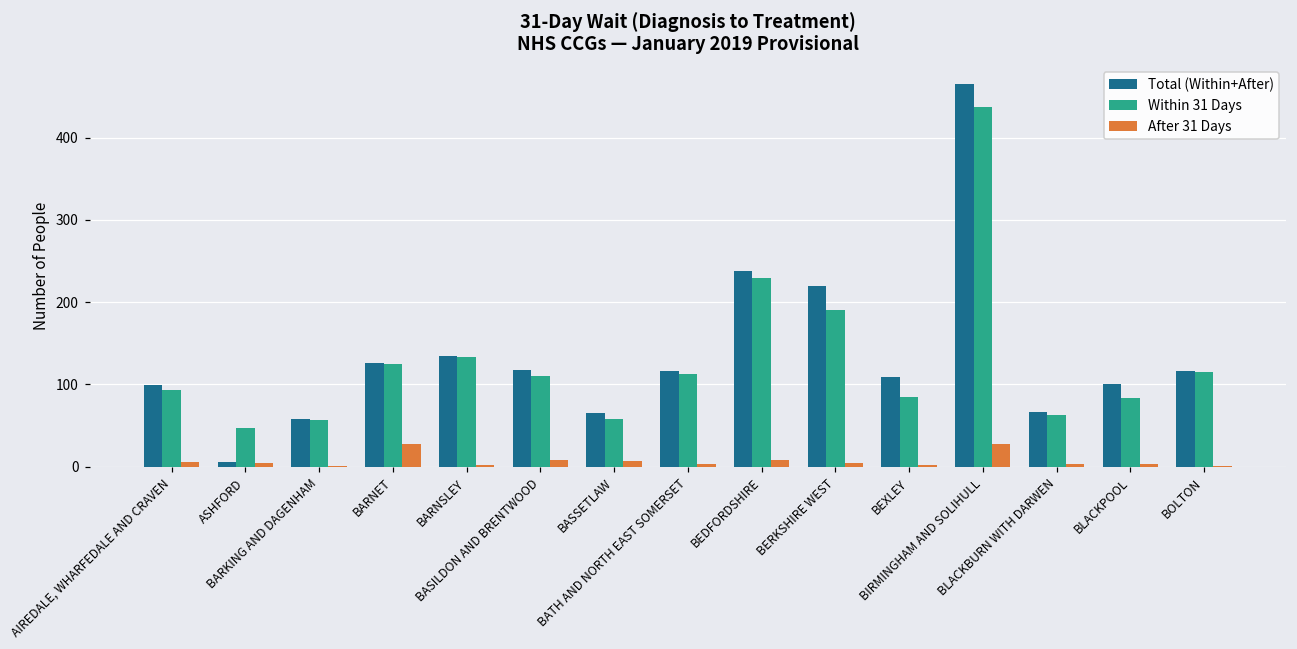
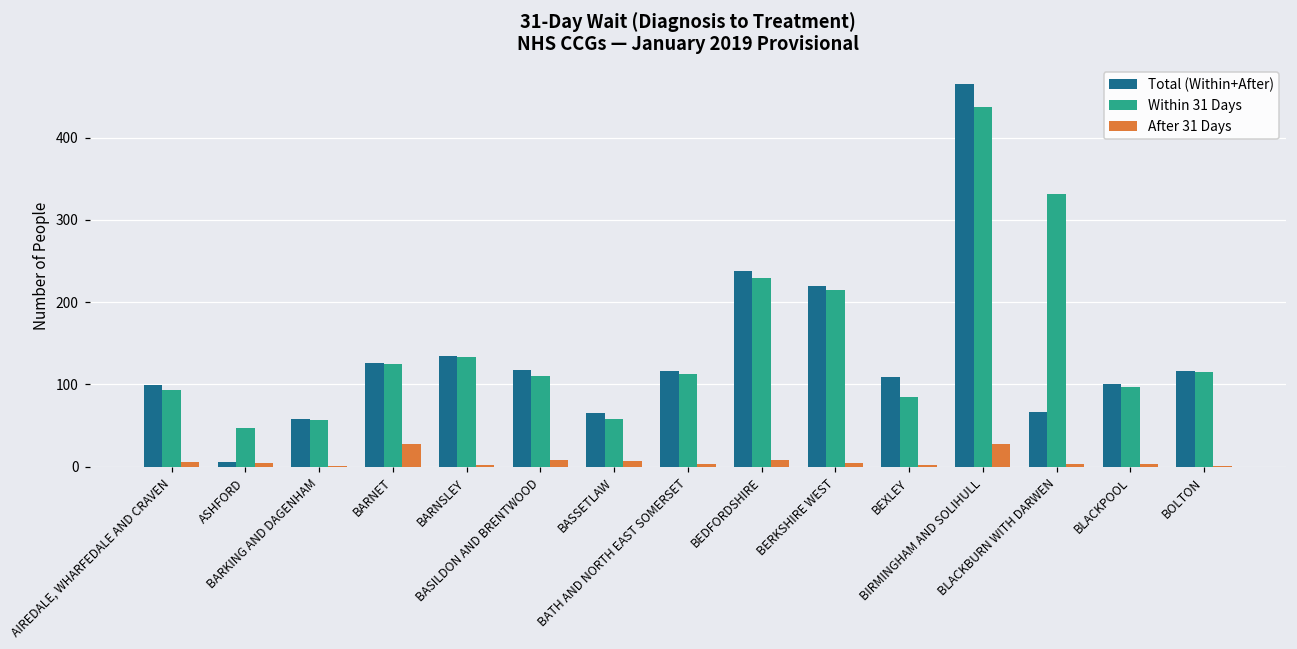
  {
    "Total (Within+After)": {
      "AIREDALE, WHARFEDALE AND CRAVEN": 100,
      "ASHFORD": 10,
      "BARKING AND DAGENHAM": 60,
      "BARNET": 130,
      "BARNSLEY": 140,
      "BASILDON AND BRENTWOOD": 120,
      "BASSETLAW": 70,
      "BATH AND NORTH EAST SOMERSET": 120,
      "BEDFORDSHIRE": 240,
      "BERKSHIRE WEST": 220,
      "BEXLEY": 110,
      "BIRMINGHAM AND SOLIHULL": 470,
      "BLACKBURN WITH DARWEN": 70,
      "BLACKPOOL": 100,
      "BOLTON": 120
    },
    "Within 31 Days": {
      "AIREDALE, WHARFEDALE AND CRAVEN": 90,
      "ASHFORD": 50,
      "BARKING AND DAGENHAM": 60,
      "BARNET": 130,
      "BARNSLEY": 130,
      "BASILDON AND BRENTWOOD": 110,
      "BASSETLAW": 60,
      "BATH AND NORTH EAST SOMERSET": 110,
      "BEDFORDSHIRE": 230,
-     "BERKSHIRE WEST": 190,
+     "BERKSHIRE WEST": 220,
      "BEXLEY": 90,
      "BIRMINGHAM AND SOLIHULL": 440,
-     "BLACKBURN WITH DARWEN": 60,
-     "BLACKPOOL": 80,
+     "BLACKBURN WITH DARWEN": 330,
+     "BLACKPOOL": 100,
      "BOLTON": 120
    },
    "After 31 Days": {
      "AIREDALE, WHARFEDALE AND CRAVEN": 10,
      "ASHFORD": 0,
      "BARNET": 30,
      "BASILDON AND BRENTWOOD": 10,
      "BASSETLAW": 10,
      "BEDFORDSHIRE": 10,
      "BERKSHIRE WEST": 10,
      "BIRMINGHAM AND SOLIHULL": 30
    }
  }
